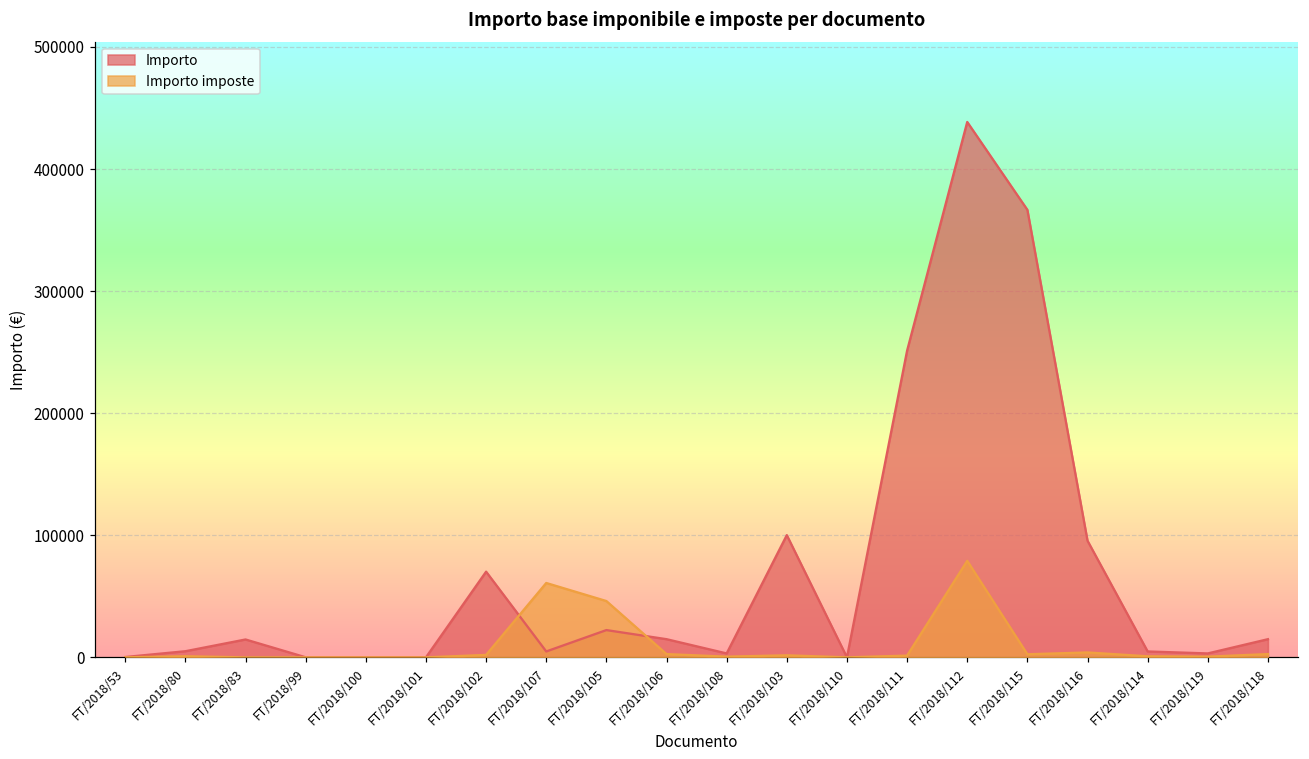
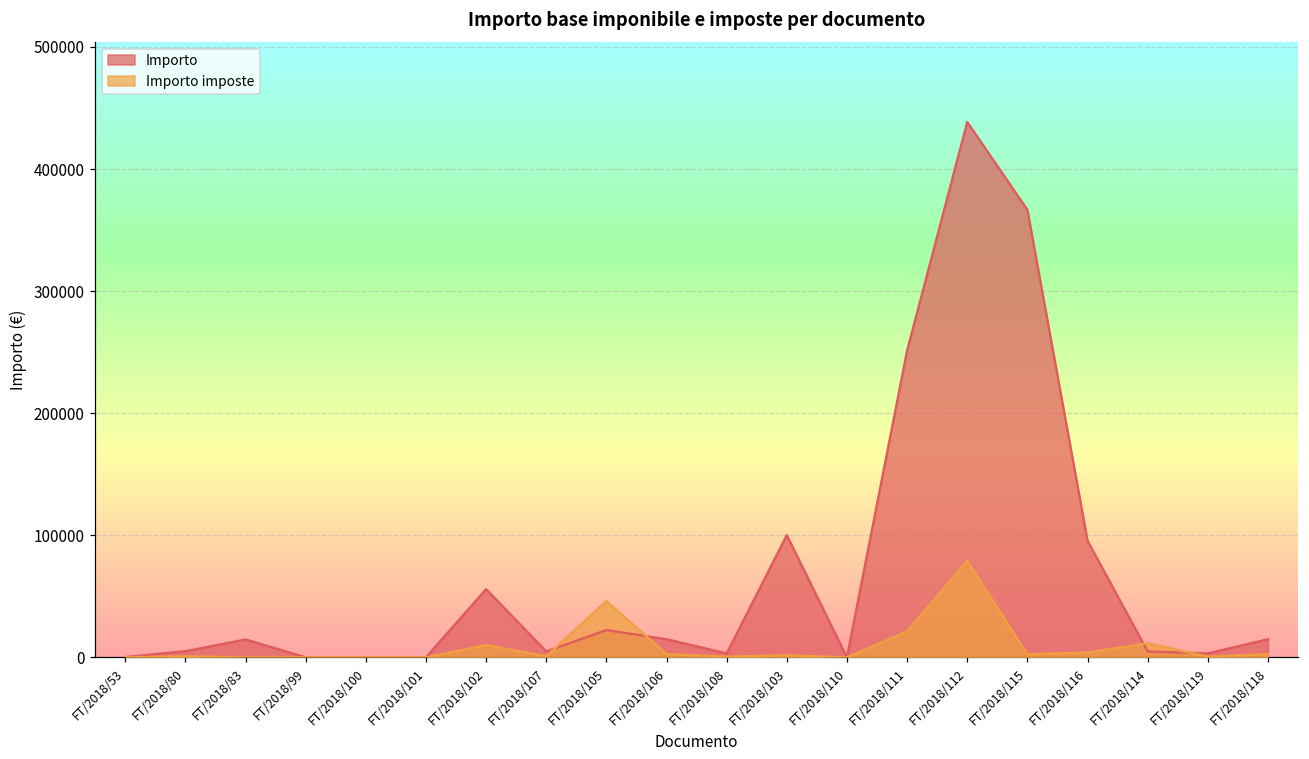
  {
    "Importo": {
      "FT/2018/80": 5000,
      "FT/2018/83": 15000,
-     "FT/2018/102": 70000,
+     "FT/2018/102": 56000,
      "FT/2018/107": 5000,
      "FT/2018/105": 22000,
      "FT/2018/106": 15000,
      "FT/2018/108": 3000,
      "FT/2018/103": 100000,
      "FT/2018/111": 251000,
      "FT/2018/112": 439000,
      "FT/2018/115": 367000,
      "FT/2018/116": 96000,
      "FT/2018/114": 5000,
      "FT/2018/119": 3000,
      "FT/2018/118": 15000
    },
    "Importo imposte": {
      "FT/2018/80": 1000,
      "FT/2018/83": 0,
-     "FT/2018/102": 2000,
-     "FT/2018/107": 61000,
+     "FT/2018/102": 10000,
+     "FT/2018/107": 1000,
      "FT/2018/105": 46000,
      "FT/2018/106": 3000,
      "FT/2018/108": 1000,
      "FT/2018/103": 2000,
-     "FT/2018/111": 1000,
+     "FT/2018/111": 21000,
      "FT/2018/112": 79000,
      "FT/2018/115": 3000,
      "FT/2018/116": 4000,
-     "FT/2018/114": 1000,
+     "FT/2018/114": 11000,
      "FT/2018/119": 1000,
      "FT/2018/118": 3000
    }
  }
